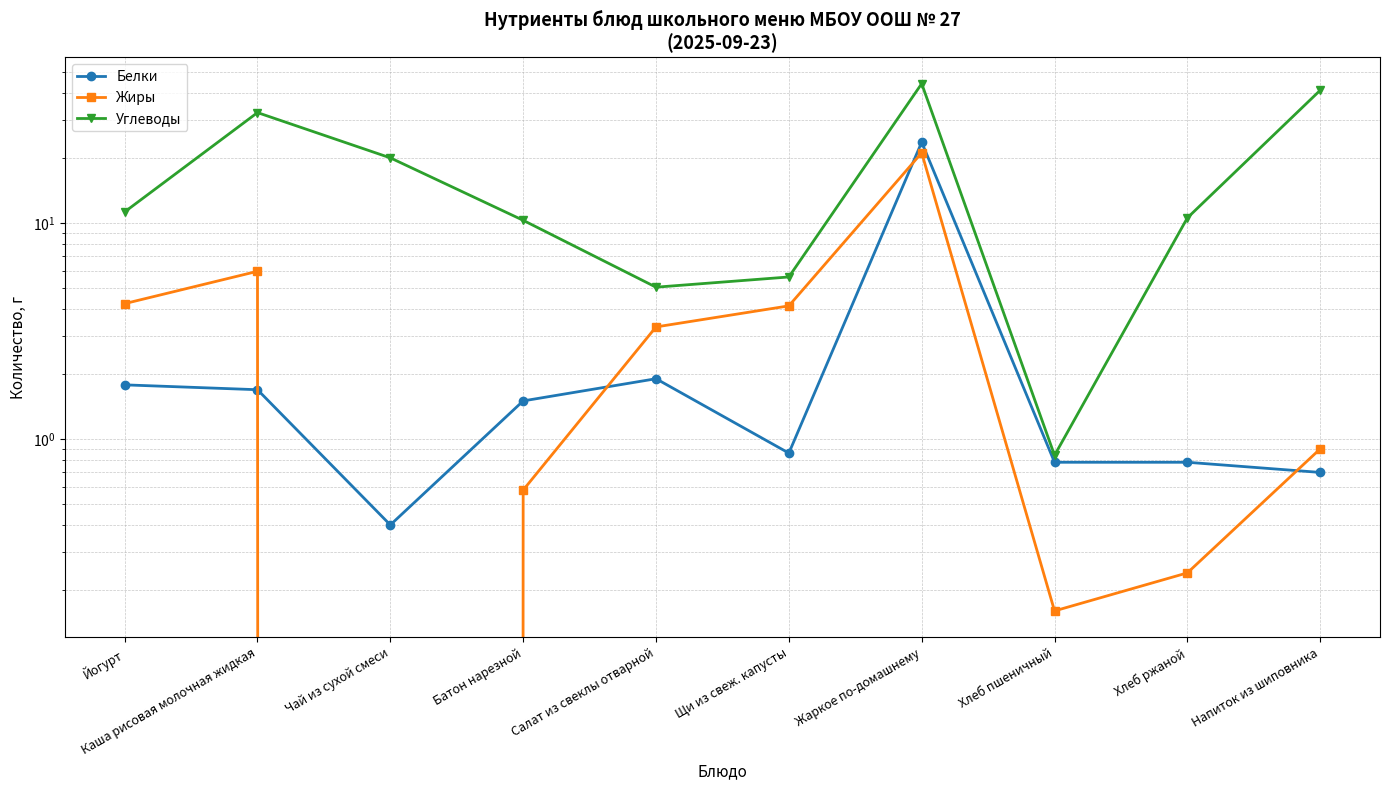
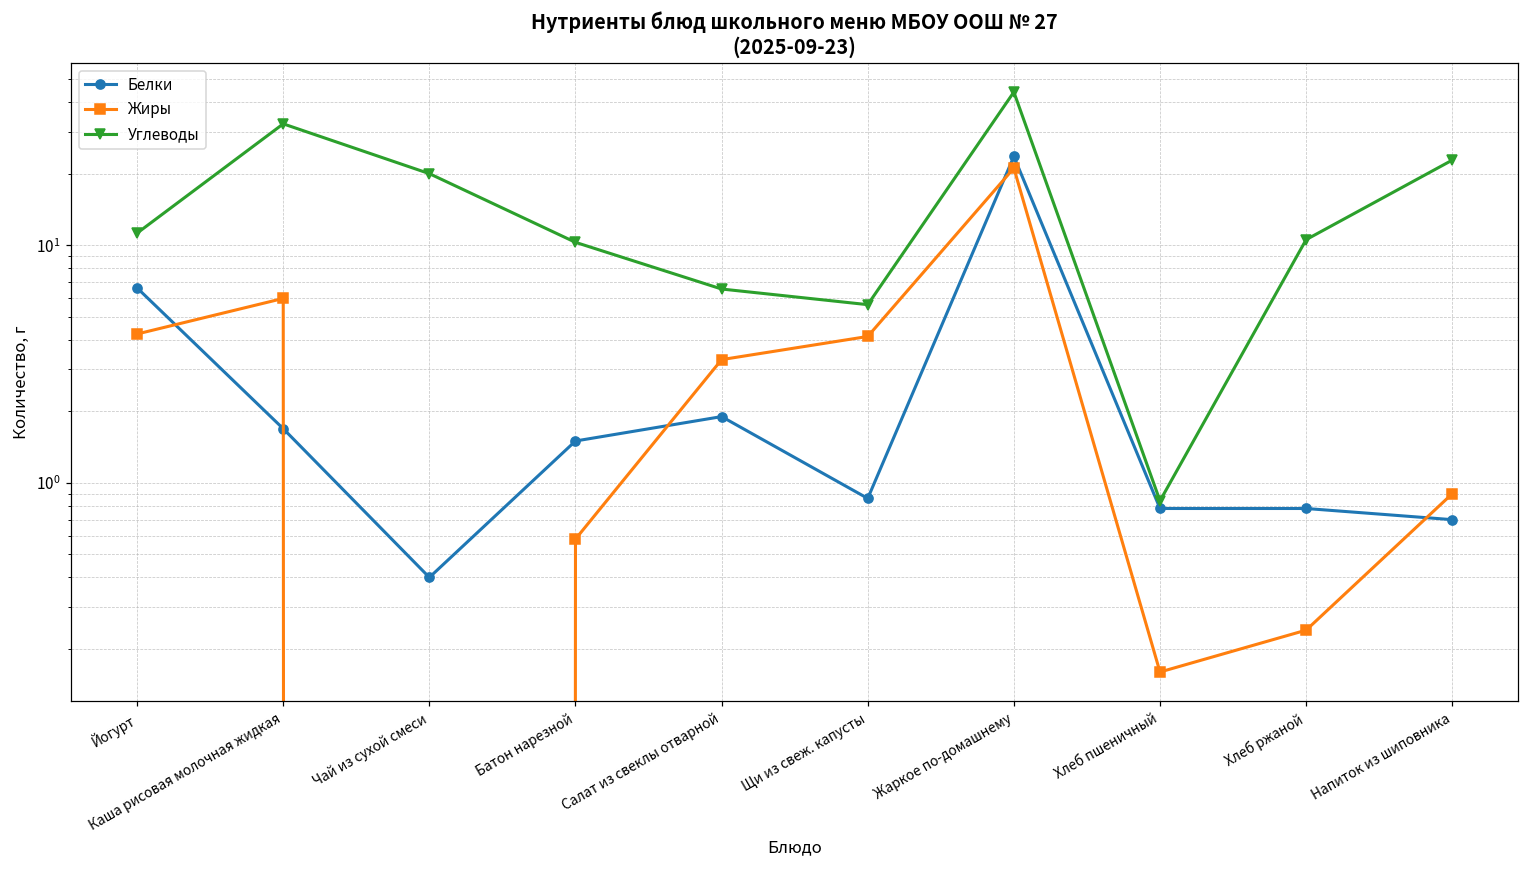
  {
    "Белки": {
-     "Йогурт": 1.8,
+     "Йогурт": 6.6,
      "Каша рисовая молочная жидкая": 1.7,
      "Чай из сухой смеси": 0.4,
      "Батон нарезной": 1.5,
      "Салат из свеклы отварной": 1.9,
      "Щи из свеж. капусты": 0.86,
      "Жаркое по-домашнему": 24,
      "Хлеб пшеничный": 0.8,
      "Хлеб ржаной": 0.8,
      "Напиток из шиповника": 0.7
    },
    "Жиры": {
      "Йогурт": 4.2,
      "Каша рисовая молочная жидкая": 6.0,
      "Батон нарезной": 0.58,
      "Салат из свеклы отварной": 3.3,
      "Щи из свеж. капусты": 4.1,
      "Жаркое по-домашнему": 21,
      "Хлеб пшеничный": 0.16,
      "Хлеб ржаной": 0.24,
      "Напиток из шиповника": 0.9
    },
    "Углеводы": {
      "Йогурт": 11,
      "Каша рисовая молочная жидкая": 32,
      "Чай из сухой смеси": 20,
      "Батон нарезной": 10,
-     "Салат из свеклы отварной": 5.0,
+     "Салат из свеклы отварной": 6.5,
      "Щи из свеж. капусты": 5.6,
      "Жаркое по-домашнему": 44,
      "Хлеб пшеничный": 0.84,
      "Хлеб ржаной": 11,
-     "Напиток из шиповника": 41
+     "Напиток из шиповника": 23
    }
  }
